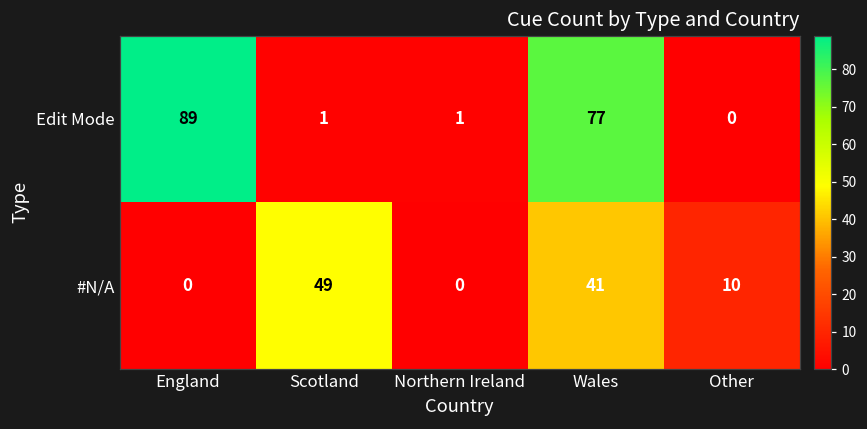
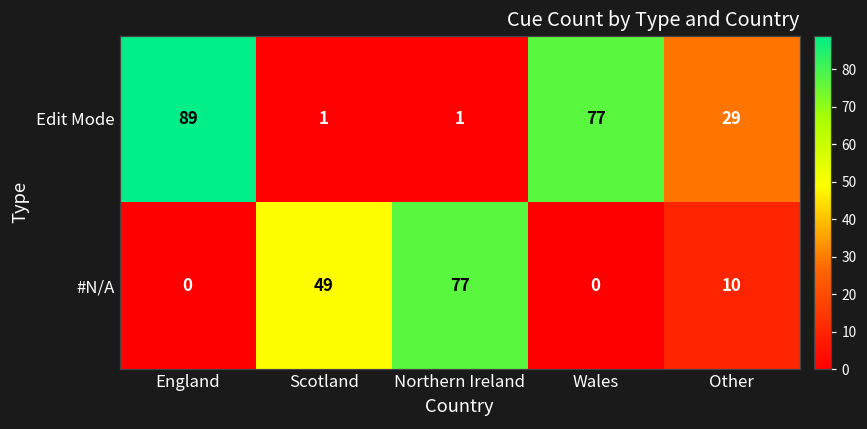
  {
    "Edit Mode": {
      "England": 89,
      "Scotland": 1,
      "Northern Ireland": 1,
      "Wales": 77,
-     "Other": 0
+     "Other": 29
    },
    "#N/A": {
      "England": 0,
      "Scotland": 49,
-     "Northern Ireland": 0,
-     "Wales": 41,
+     "Northern Ireland": 77,
+     "Wales": 0,
      "Other": 10
    }
  }
